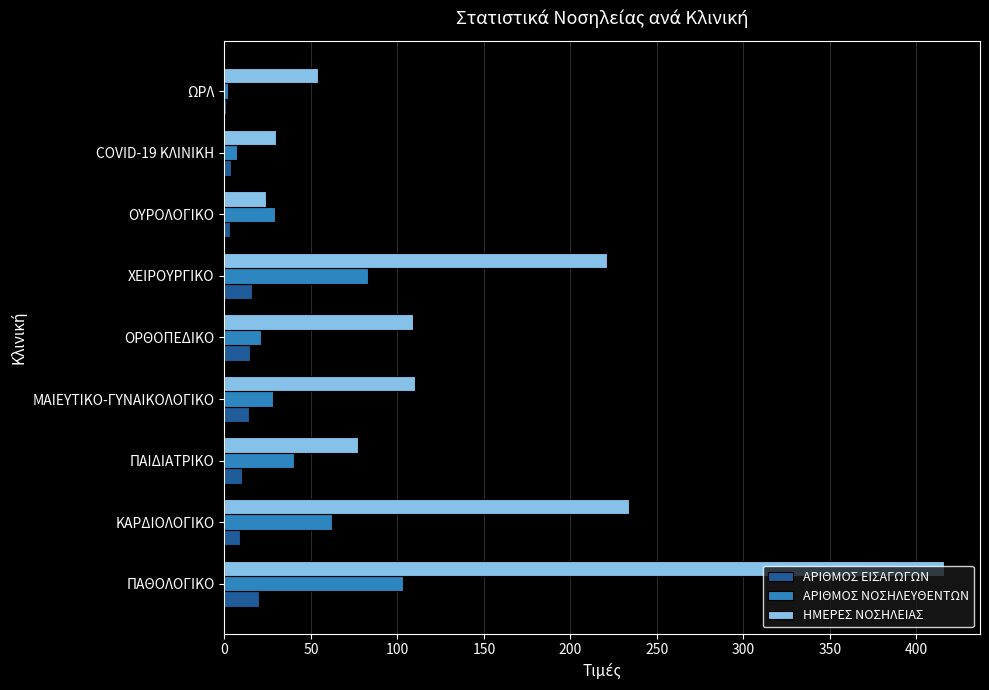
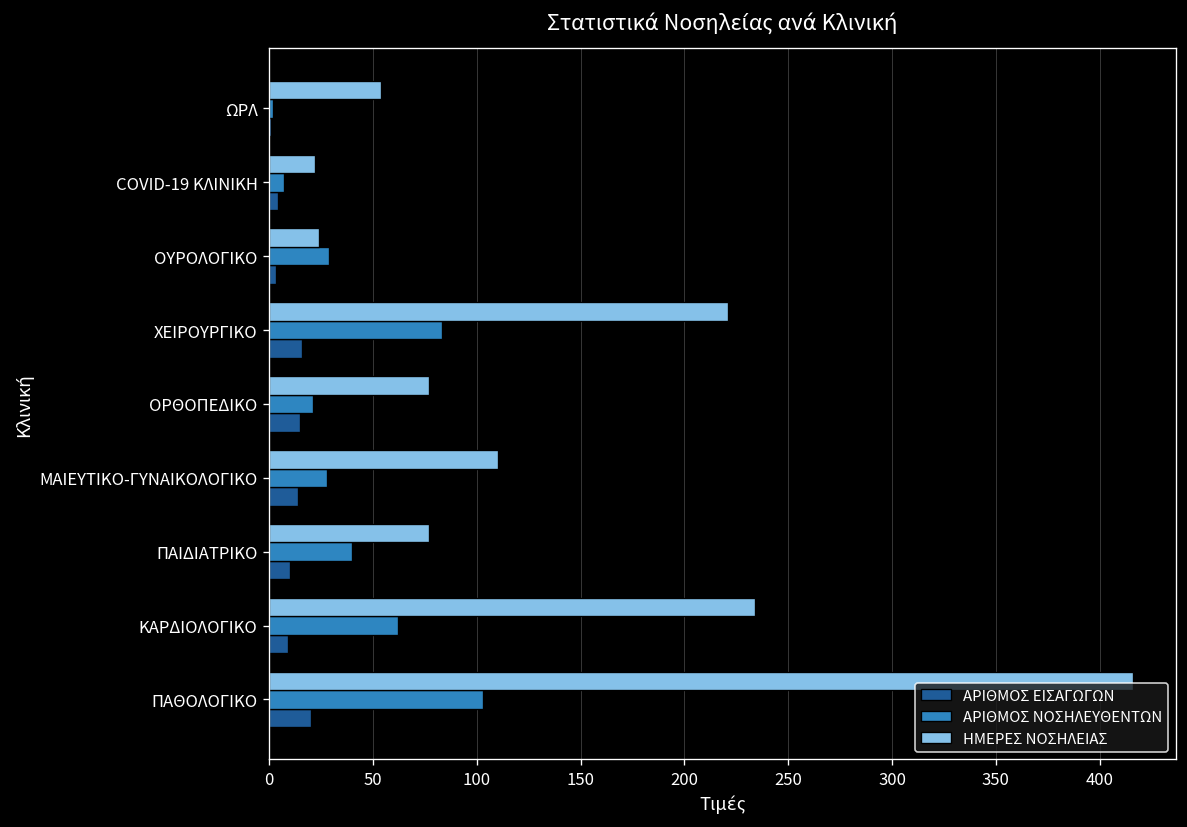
  {
    "ΗΜΕΡΕΣ ΝΟΣΗΛΕΙΑΣ": {
      "ΩΡΛ": 54,
-     "COVID-19 ΚΛΙΝΙΚΗ": 30,
+     "COVID-19 ΚΛΙΝΙΚΗ": 22,
      "ΟΥΡΟΛΟΓΙΚΟ": 24,
      "ΧΕΙΡΟΥΡΓΙΚΟ": 221,
-     "ΟΡΘΟΠΕΔΙΚΟ": 109,
+     "ΟΡΘΟΠΕΔΙΚΟ": 77,
      "ΜΑΙΕΥΤΙΚΟ-ΓΥΝΑΙΚΟΛΟΓΙΚΟ": 110,
      "ΠΑΙΔΙΑΤΡΙΚΟ": 77,
      "ΚΑΡΔΙΟΛΟΓΙΚΟ": 234
    }
  }
